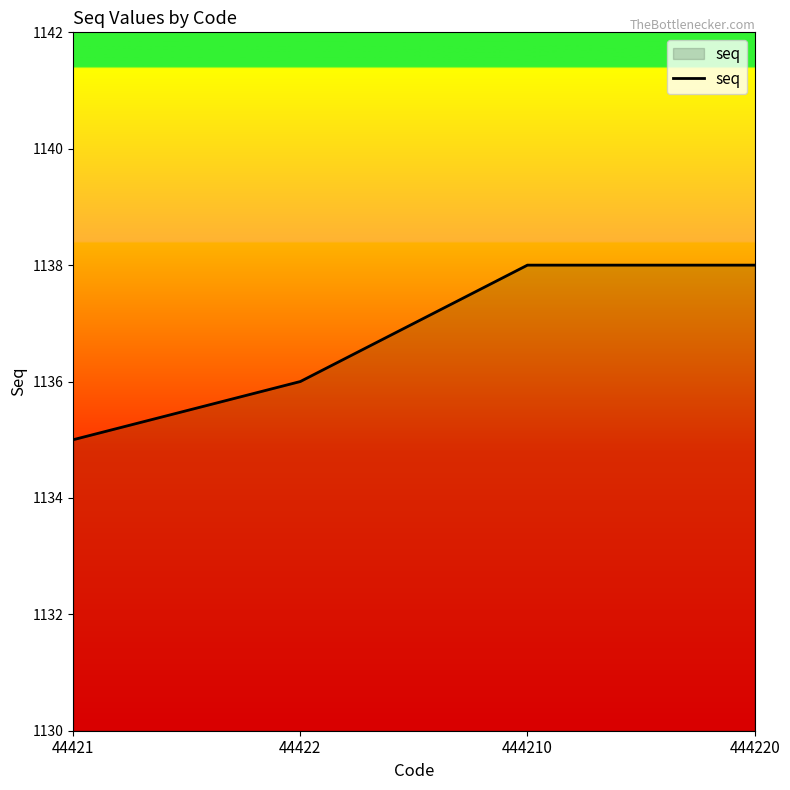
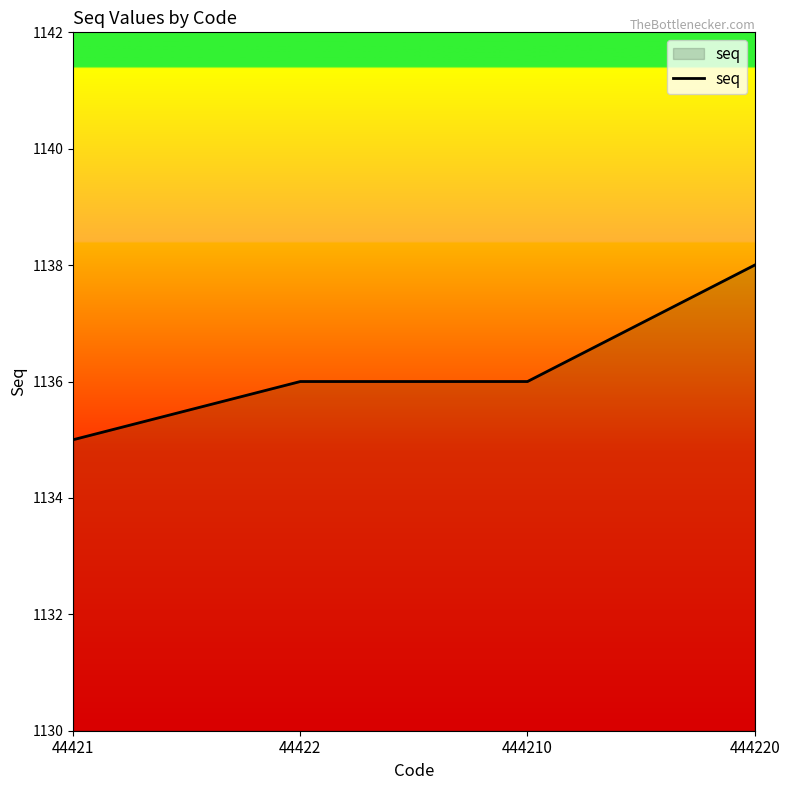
  {
    "44421": 1135,
    "44422": 1136,
-   "444210": 1138,
+   "444210": 1136,
    "444220": 1138
  }
